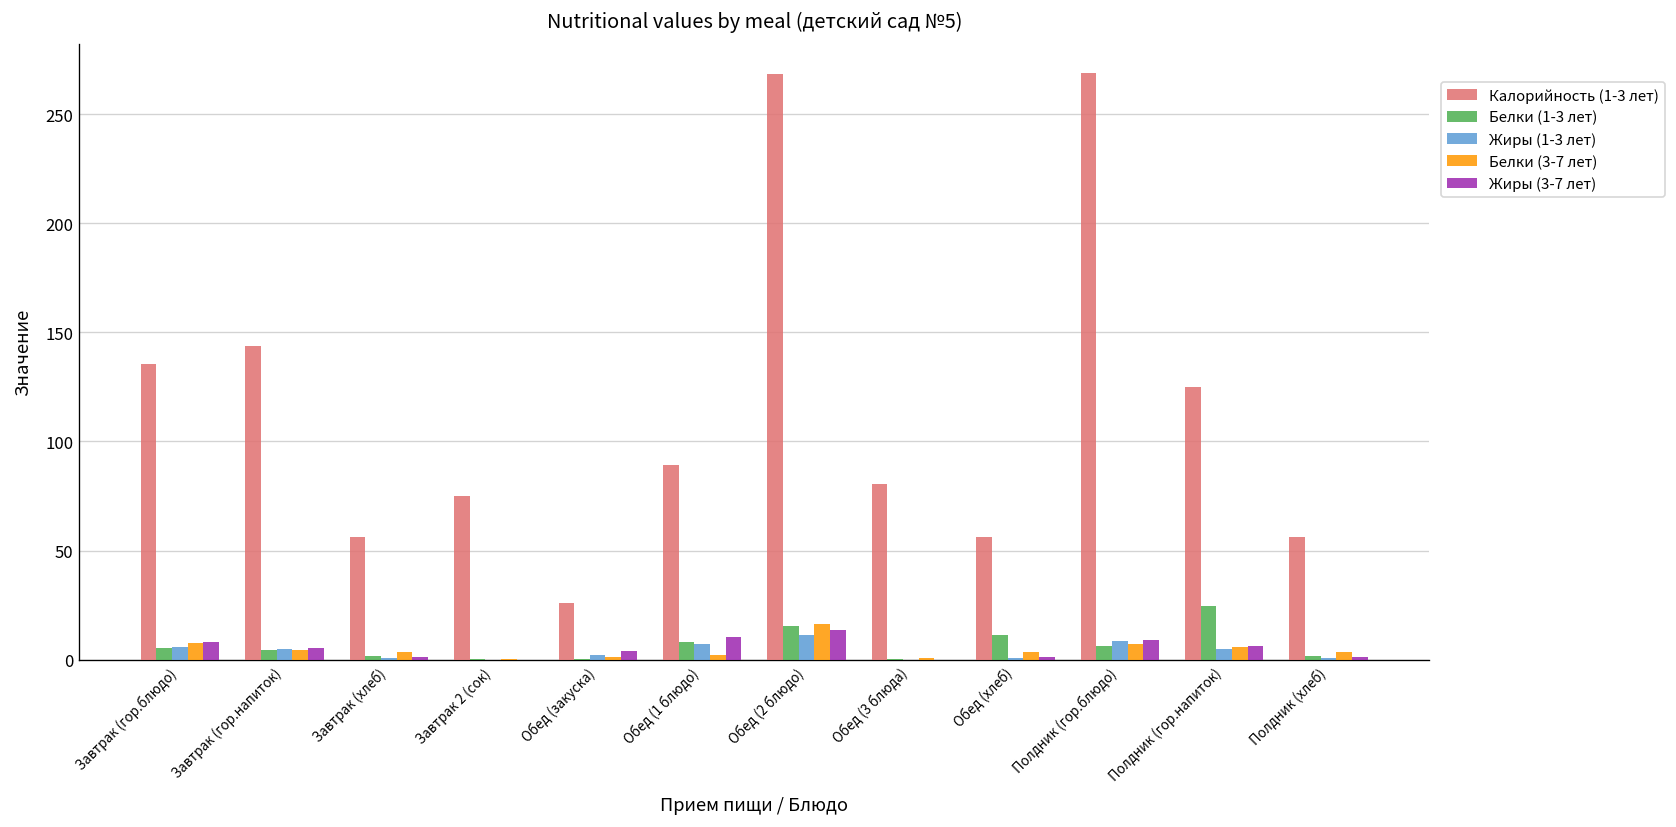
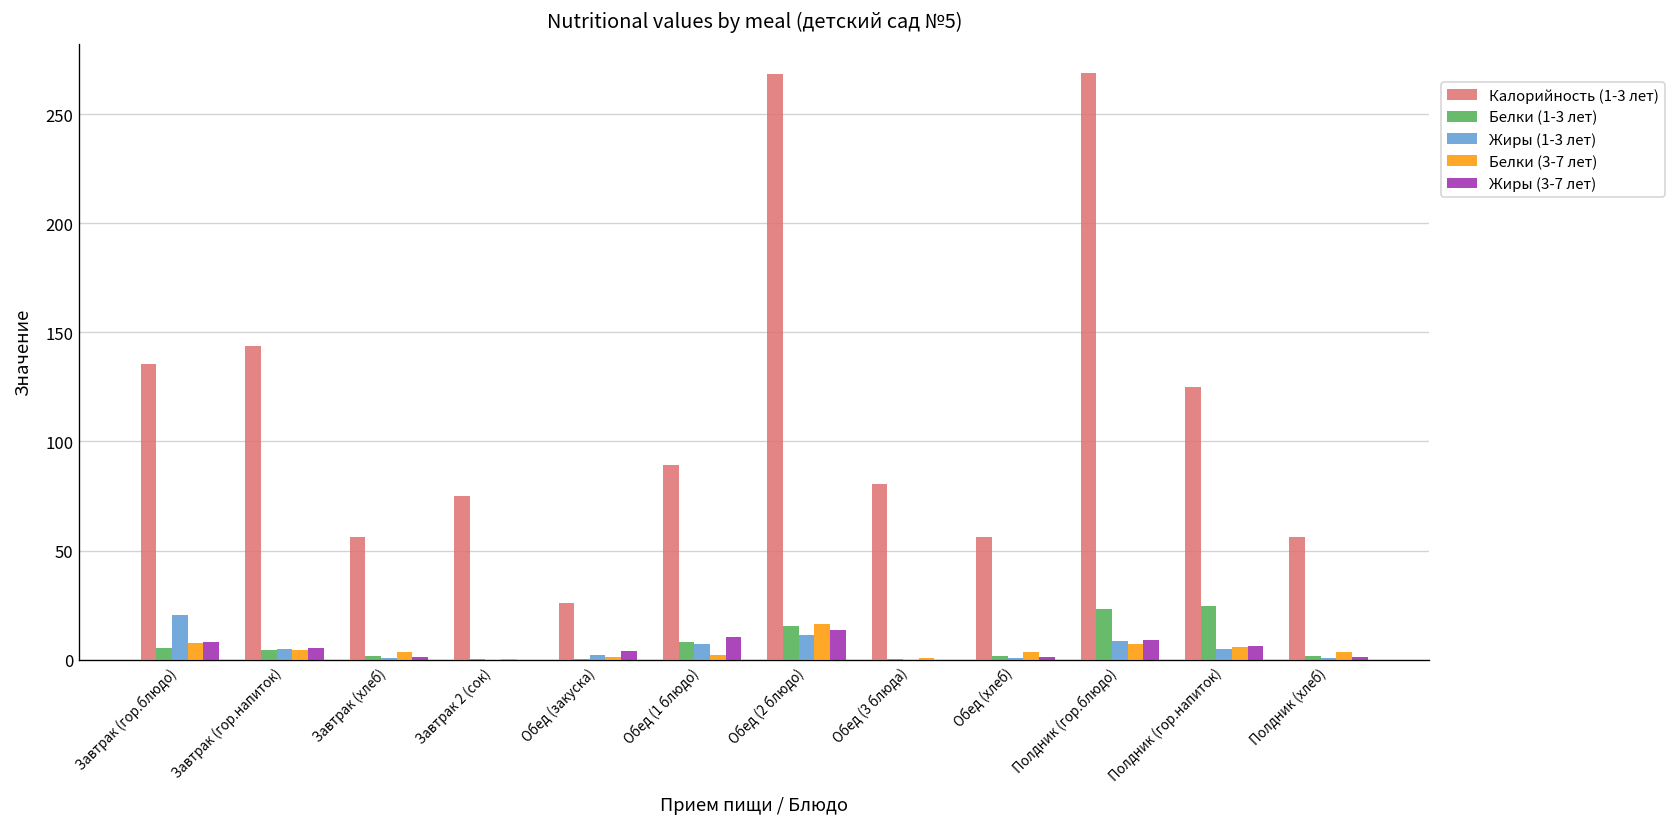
  {
    "Калорийность (1-3 лет)": {
      "Завтрак (гор.блюдо)": 135,
      "Завтрак (гор.напиток)": 144,
      "Завтрак (хлеб)": 56,
      "Завтрак 2 (сок)": 75,
      "Обед (закуска)": 26,
      "Обед (1 блюдо)": 89,
      "Обед (2 блюдо)": 268,
      "Обед (3 блюда)": 81,
      "Обед (хлеб)": 56,
      "Полдник (гор.блюдо)": 269,
      "Полдник (гор.напиток)": 125,
      "Полдник (хлеб)": 56
    },
    "Белки (1-3 лет)": {
      "Завтрак (гор.блюдо)": 6,
      "Завтрак (гор.напиток)": 4,
      "Завтрак (хлеб)": 2,
      "Обед (1 блюдо)": 8,
      "Обед (2 блюдо)": 15,
-     "Обед (хлеб)": 11,
-     "Полдник (гор.блюдо)": 6,
+     "Обед (хлеб)": 2,
+     "Полдник (гор.блюдо)": 23,
      "Полдник (гор.напиток)": 25,
      "Полдник (хлеб)": 2
    },
    "Жиры (1-3 лет)": {
-     "Завтрак (гор.блюдо)": 6,
+     "Завтрак (гор.блюдо)": 21,
      "Завтрак (гор.напиток)": 5,
      "Завтрак 2 (сок)": 0,
      "Обед (закуска)": 2,
      "Обед (1 блюдо)": 7,
      "Обед (2 блюдо)": 11,
      "Обед (3 блюда)": 0,
      "Полдник (гор.блюдо)": 9,
      "Полдник (гор.напиток)": 5
    },
    "Белки (3-7 лет)": {
      "Завтрак (гор.блюдо)": 8,
      "Завтрак (гор.напиток)": 5,
      "Завтрак (хлеб)": 3,
      "Обед (1 блюдо)": 2,
      "Обед (2 блюдо)": 17,
      "Обед (хлеб)": 3,
      "Полдник (гор.блюдо)": 7,
      "Полдник (гор.напиток)": 6,
      "Полдник (хлеб)": 3
    },
    "Жиры (3-7 лет)": {
      "Завтрак (гор.блюдо)": 8,
      "Завтрак (гор.напиток)": 5,
      "Завтрак 2 (сок)": 0,
      "Обед (закуска)": 4,
      "Обед (1 блюдо)": 10,
      "Обед (2 блюдо)": 14,
      "Обед (3 блюда)": 0,
      "Полдник (гор.блюдо)": 9,
      "Полдник (гор.напиток)": 6
    }
  }
